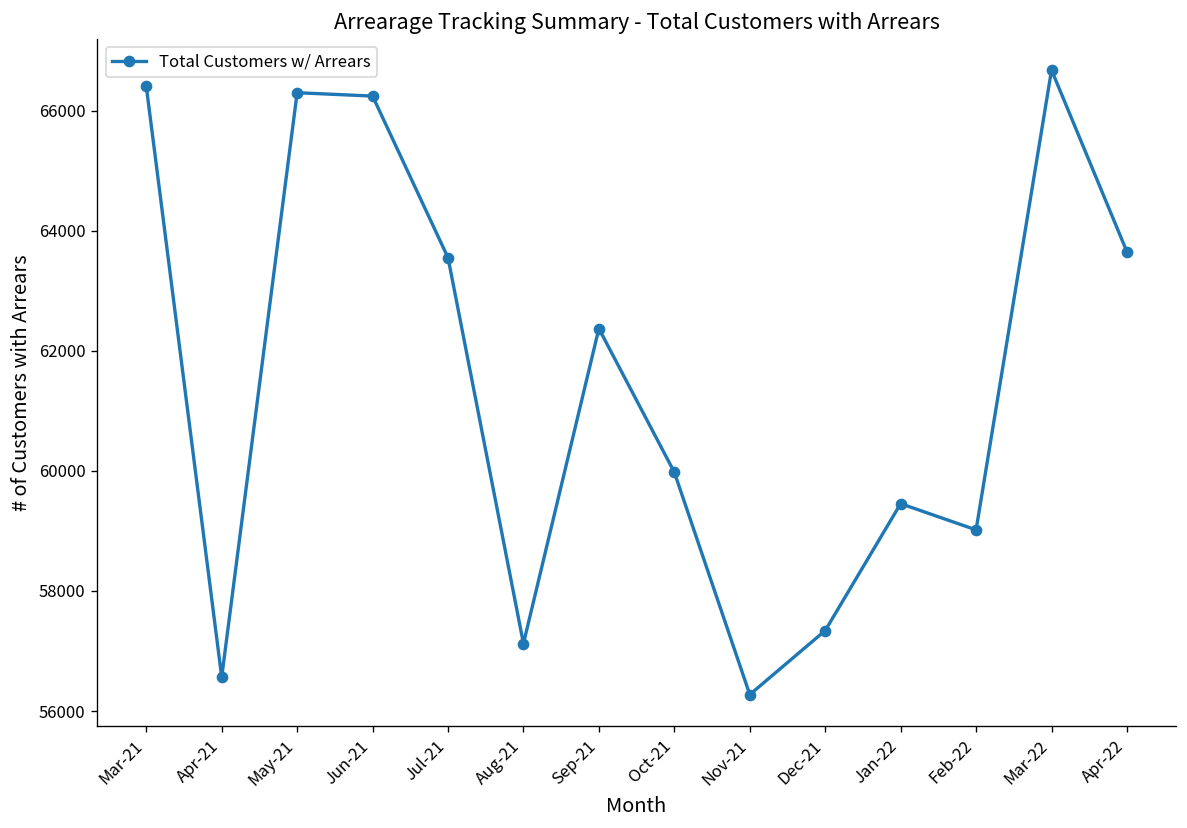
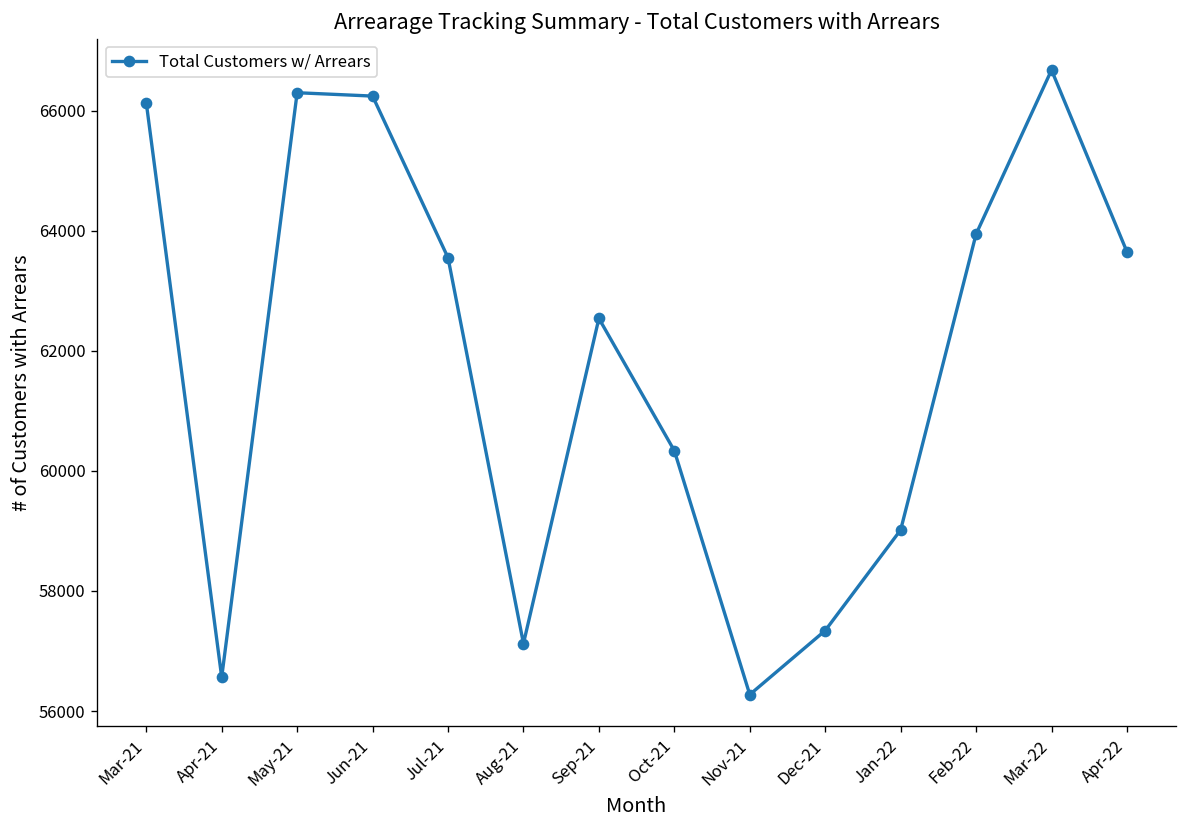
  {
-   "Mar-21": 66400,
+   "Mar-21": 66100,
    "Apr-21": 56600,
    "May-21": 66300,
    "Jun-21": 66200,
    "Jul-21": 63600,
    "Aug-21": 57100,
-   "Sep-21": 62400,
-   "Oct-21": 60000,
+   "Sep-21": 62500,
+   "Oct-21": 60300,
    "Nov-21": 56300,
    "Dec-21": 57300,
-   "Jan-22": 59500,
-   "Feb-22": 59000,
+   "Jan-22": 59000,
+   "Feb-22": 63900,
    "Mar-22": 66700,
    "Apr-22": 63700
  }
